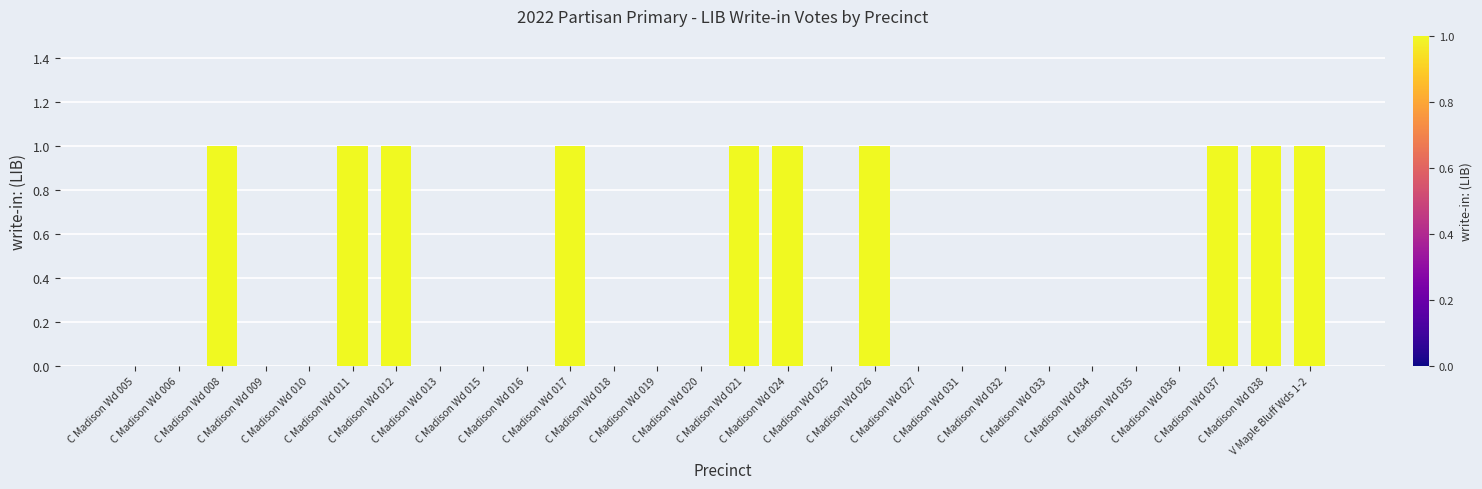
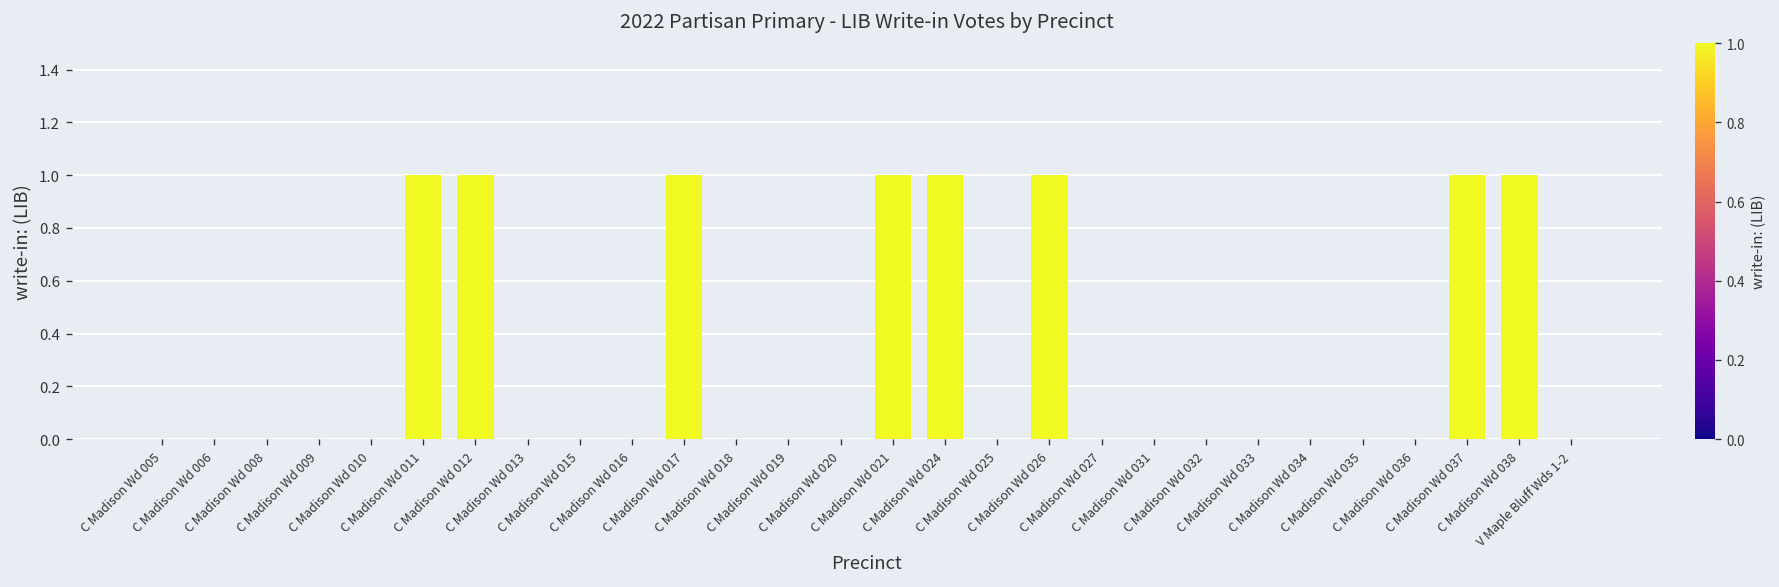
  {
    "C Madison Wd 005": 0,
    "C Madison Wd 006": 0,
-   "C Madison Wd 008": 1,
+   "C Madison Wd 008": 0,
    "C Madison Wd 009": 0,
    "C Madison Wd 010": 0,
    "C Madison Wd 011": 1,
    "C Madison Wd 012": 1,
    "C Madison Wd 013": 0,
    "C Madison Wd 015": 0,
    "C Madison Wd 016": 0,
    "C Madison Wd 017": 1,
    "C Madison Wd 018": 0,
    "C Madison Wd 019": 0,
    "C Madison Wd 020": 0,
    "C Madison Wd 021": 1,
    "C Madison Wd 024": 1,
    "C Madison Wd 025": 0,
    "C Madison Wd 026": 1,
    "C Madison Wd 027": 0,
    "C Madison Wd 031": 0,
    "C Madison Wd 032": 0,
    "C Madison Wd 033": 0,
    "C Madison Wd 034": 0,
    "C Madison Wd 035": 0,
    "C Madison Wd 036": 0,
    "C Madison Wd 037": 1,
    "C Madison Wd 038": 1,
-   "V Maple Bluff Wds 1-2": 1
+   "V Maple Bluff Wds 1-2": 0
  }
